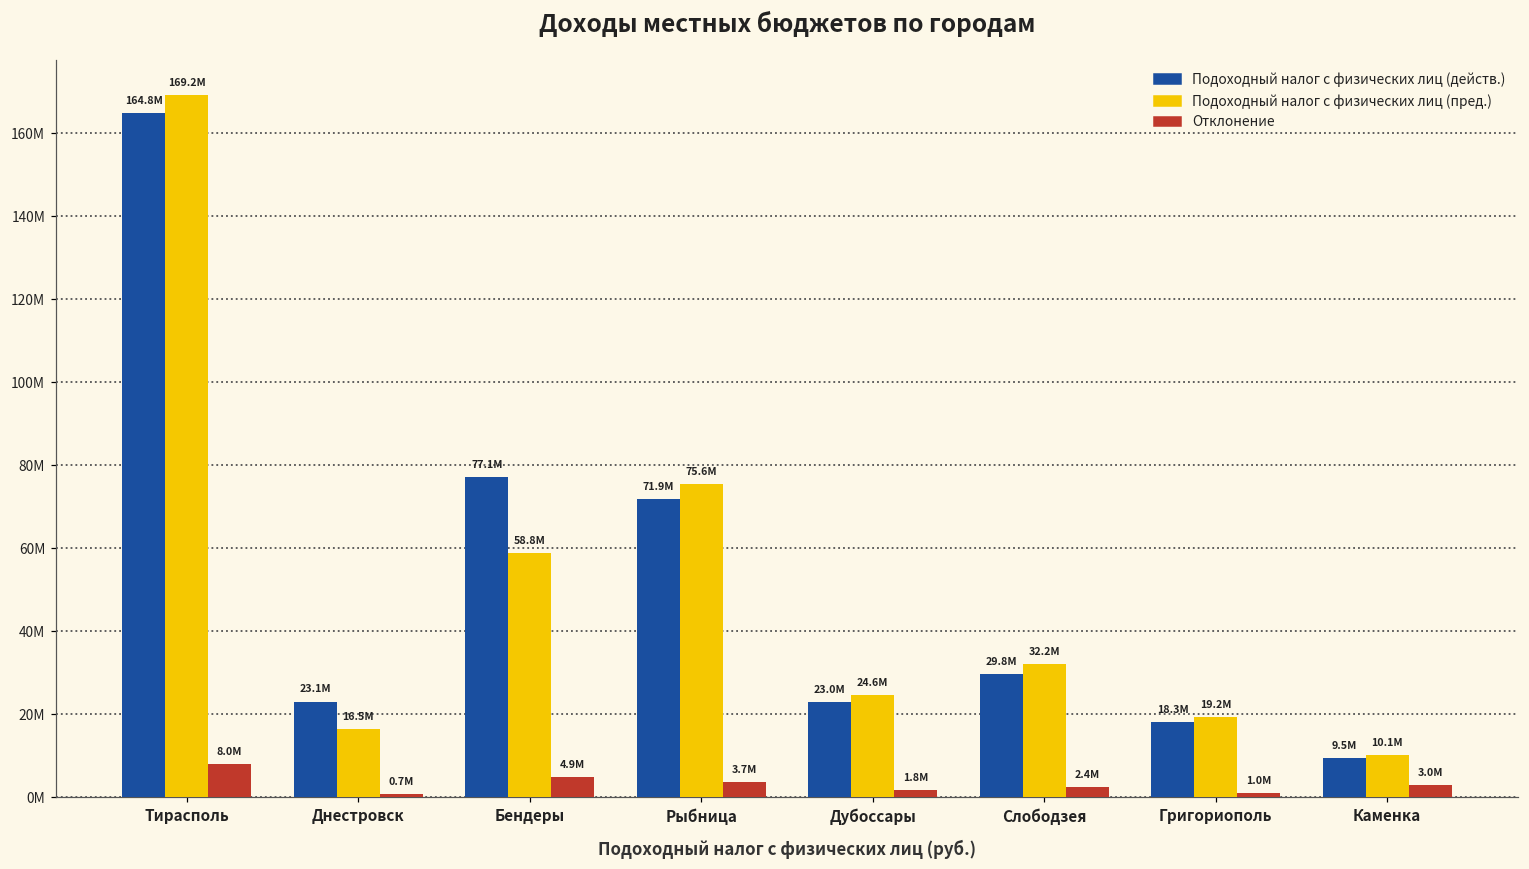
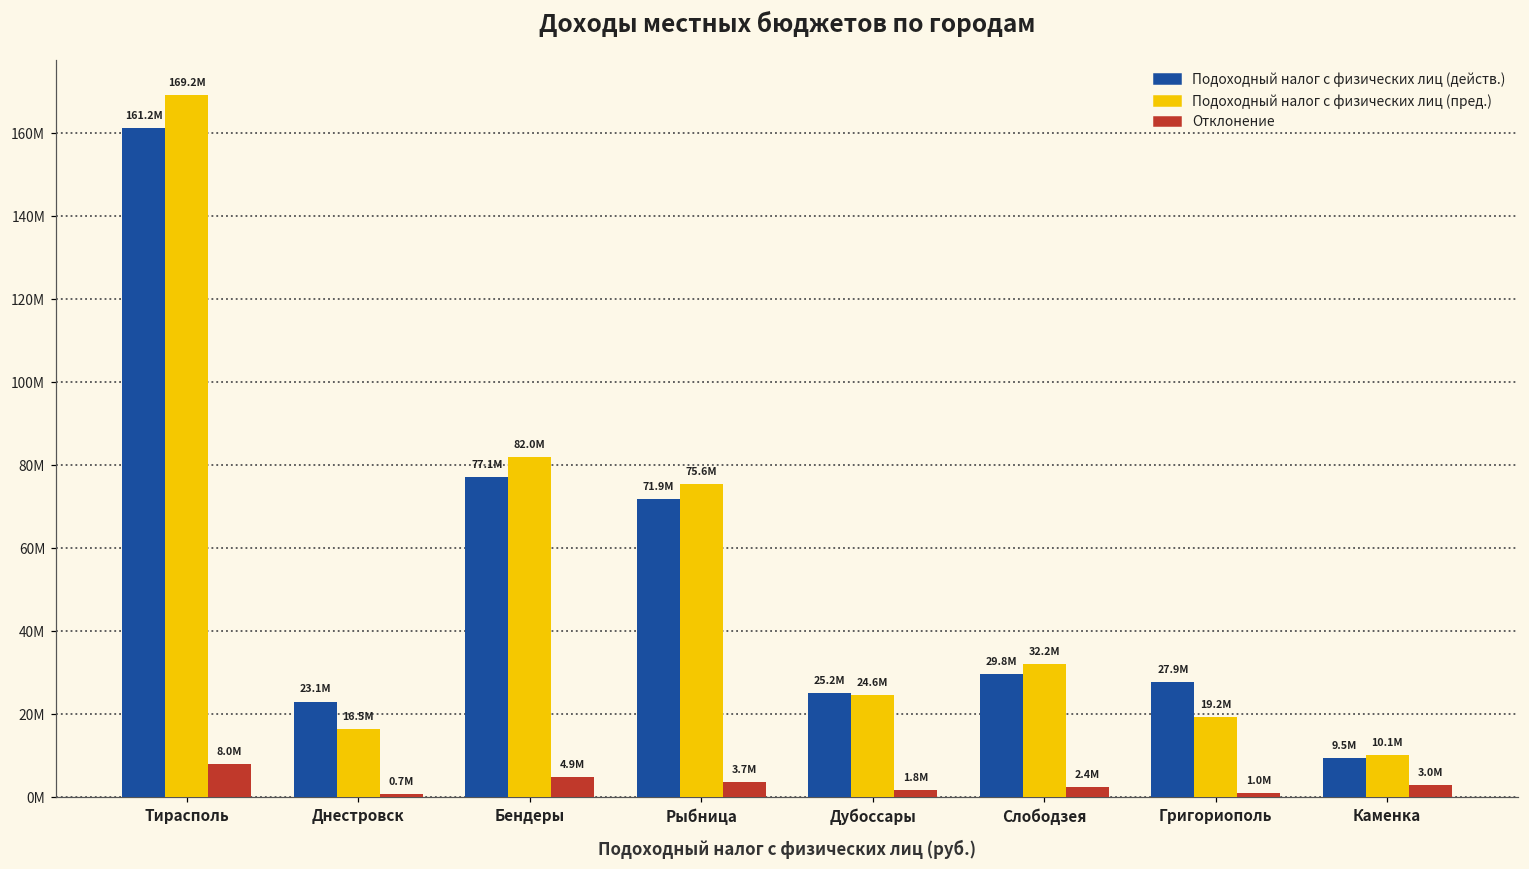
  {
    "Подоходный налог с физических лиц (действ.)": {
-     "Тирасполь": "164.8M",
+     "Тирасполь": "161.2M",
      "Днестровск": "23.1M",
      "Бендеры": "77.1M",
      "Рыбница": "71.9M",
-     "Дубоссары": "23.0M",
+     "Дубоссары": "25.2M",
      "Слободзея": "29.8M",
-     "Григориополь": "18.3M",
+     "Григориополь": "27.9M",
      "Каменка": "9.5M"
    },
    "Подоходный налог с физических лиц (пред.)": {
      "Тирасполь": "169.2M",
      "Днестровск": "16.5M",
-     "Бендеры": "58.8M",
+     "Бендеры": "82.0M",
      "Рыбница": "75.6M",
      "Дубоссары": "24.6M",
      "Слободзея": "32.2M",
      "Григориополь": "19.2M",
      "Каменка": "10.1M"
    },
    "Отклонение": {
      "Тирасполь": "8.0M",
      "Днестровск": "0.7M",
      "Бендеры": "4.9M",
      "Рыбница": "3.7M",
      "Дубоссары": "1.8M",
      "Слободзея": "2.4M",
      "Григориополь": "1.0M",
      "Каменка": "3.0M"
    }
  }
